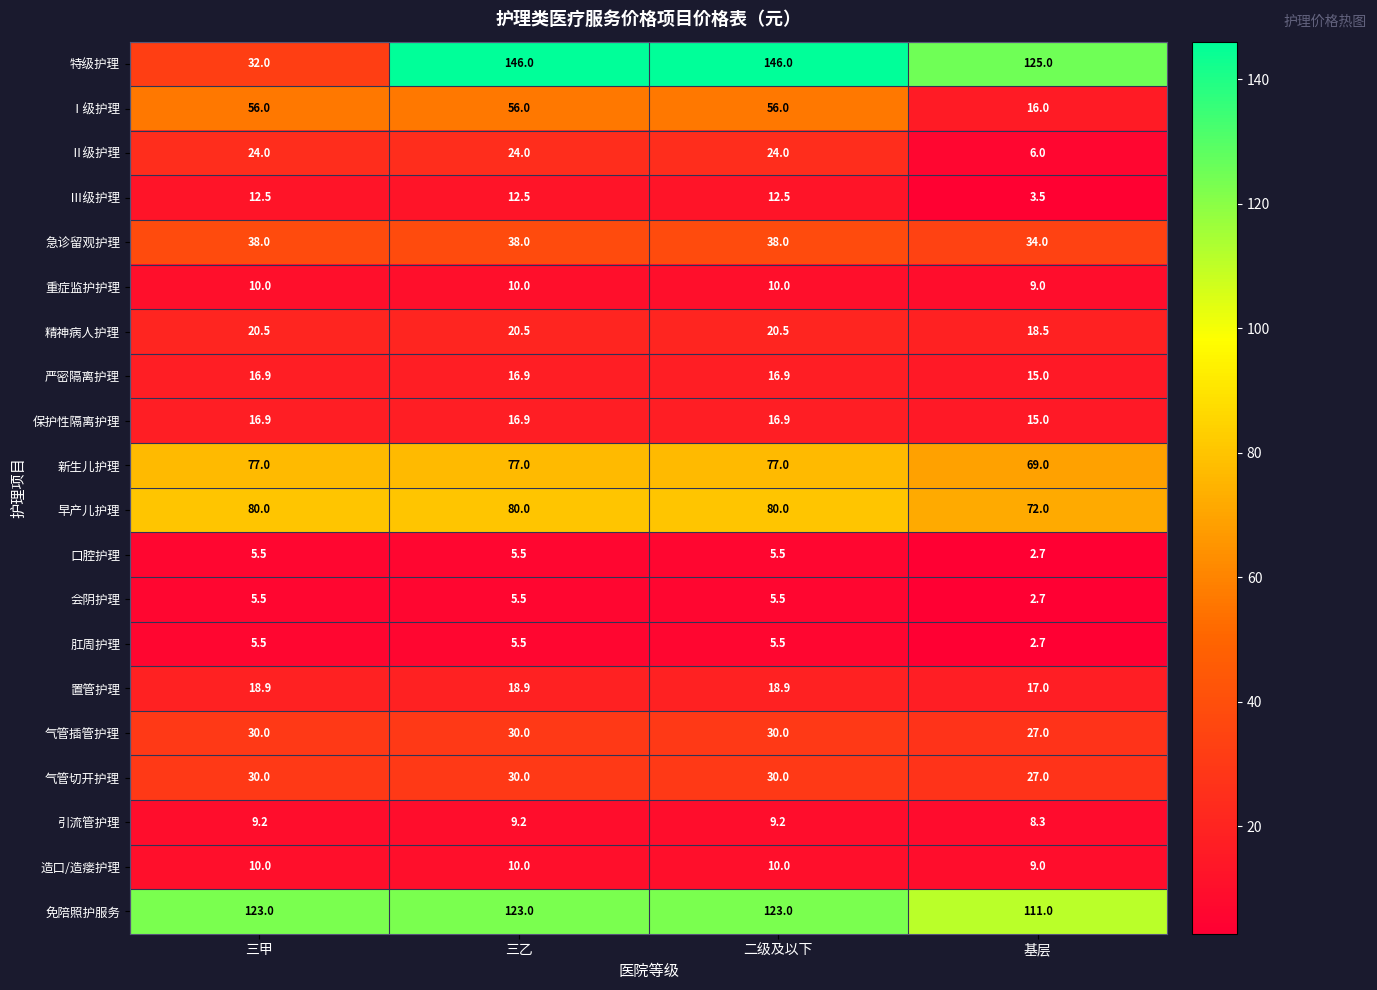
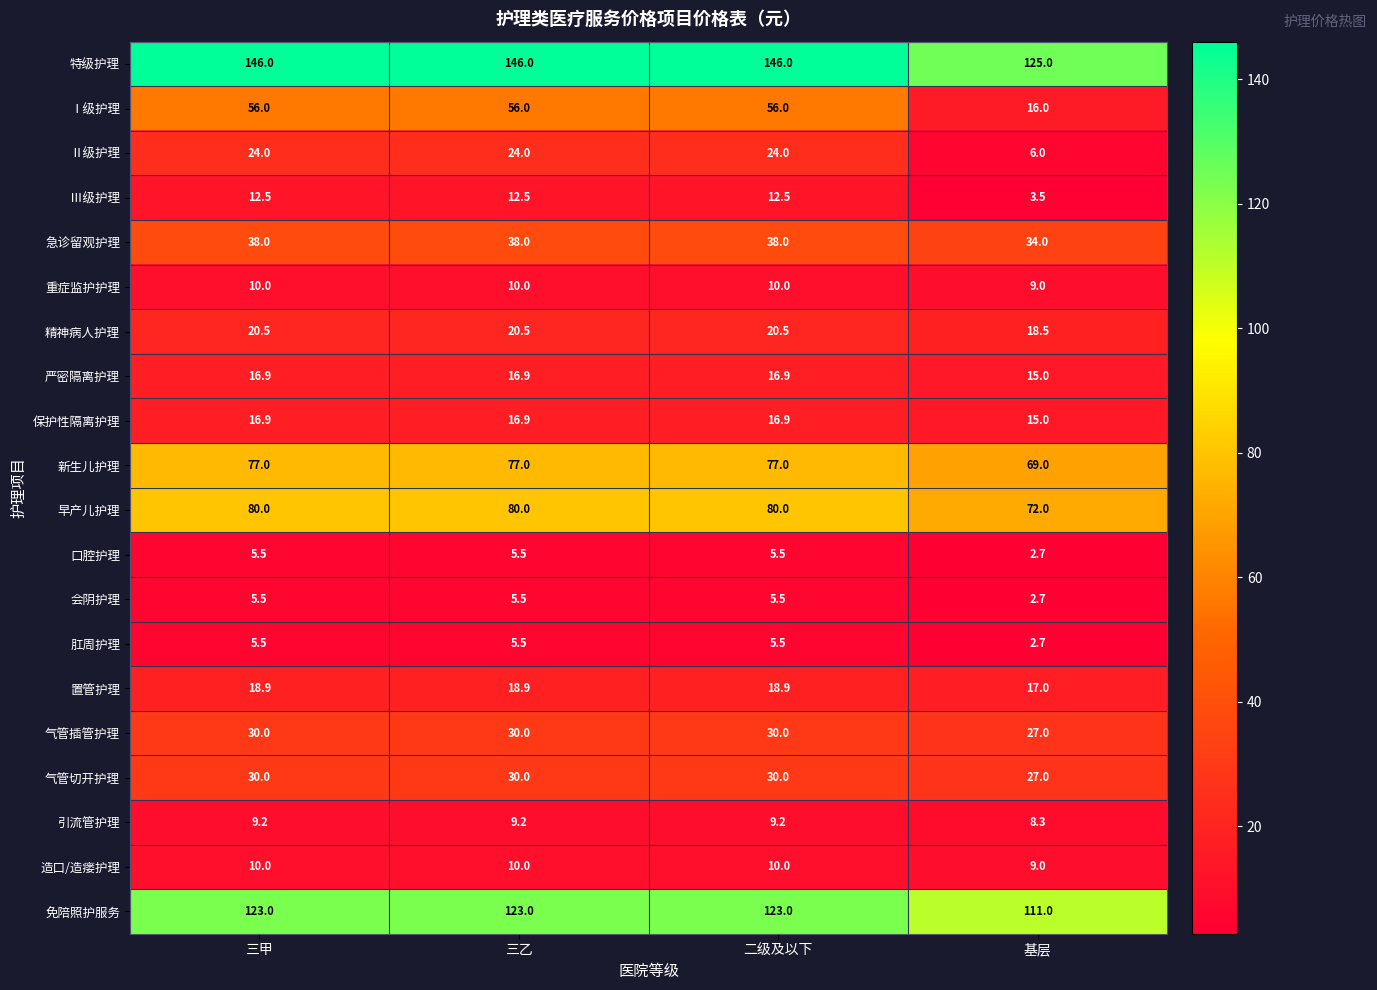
  {
    "特级护理": {
-     "三甲": 32.0,
+     "三甲": 146.0,
      "三乙": 146.0,
      "二级及以下": 146.0,
      "基层": 125.0
    },
    "Ⅰ级护理": {
      "三甲": 56.0,
      "三乙": 56.0,
      "二级及以下": 56.0,
      "基层": 16.0
    },
    "Ⅱ级护理": {
      "三甲": 24.0,
      "三乙": 24.0,
      "二级及以下": 24.0,
      "基层": 6.0
    },
    "Ⅲ级护理": {
      "三甲": 12.5,
      "三乙": 12.5,
      "二级及以下": 12.5,
      "基层": 3.5
    },
    "急诊留观护理": {
      "三甲": 38.0,
      "三乙": 38.0,
      "二级及以下": 38.0,
      "基层": 34.0
    },
    "重症监护护理": {
      "三甲": 10.0,
      "三乙": 10.0,
      "二级及以下": 10.0,
      "基层": 9.0
    },
    "精神病人护理": {
      "三甲": 20.5,
      "三乙": 20.5,
      "二级及以下": 20.5,
      "基层": 18.5
    },
    "严密隔离护理": {
      "三甲": 16.9,
      "三乙": 16.9,
      "二级及以下": 16.9,
      "基层": 15.0
    },
    "保护性隔离护理": {
      "三甲": 16.9,
      "三乙": 16.9,
      "二级及以下": 16.9,
      "基层": 15.0
    },
    "新生儿护理": {
      "三甲": 77.0,
      "三乙": 77.0,
      "二级及以下": 77.0,
      "基层": 69.0
    },
    "早产儿护理": {
      "三甲": 80.0,
      "三乙": 80.0,
      "二级及以下": 80.0,
      "基层": 72.0
    },
    "口腔护理": {
      "三甲": 5.5,
      "三乙": 5.5,
      "二级及以下": 5.5,
      "基层": 2.7
    },
    "会阴护理": {
      "三甲": 5.5,
      "三乙": 5.5,
      "二级及以下": 5.5,
      "基层": 2.7
    },
    "肛周护理": {
      "三甲": 5.5,
      "三乙": 5.5,
      "二级及以下": 5.5,
      "基层": 2.7
    },
    "置管护理": {
      "三甲": 18.9,
      "三乙": 18.9,
      "二级及以下": 18.9,
      "基层": 17.0
    },
    "气管插管护理": {
      "三甲": 30.0,
      "三乙": 30.0,
      "二级及以下": 30.0,
      "基层": 27.0
    },
    "气管切开护理": {
      "三甲": 30.0,
      "三乙": 30.0,
      "二级及以下": 30.0,
      "基层": 27.0
    },
    "引流管护理": {
      "三甲": 9.2,
      "三乙": 9.2,
      "二级及以下": 9.2,
      "基层": 8.3
    },
    "造口/造瘘护理": {
      "三甲": 10.0,
      "三乙": 10.0,
      "二级及以下": 10.0,
      "基层": 9.0
    },
    "免陪照护服务": {
      "三甲": 123.0,
      "三乙": 123.0,
      "二级及以下": 123.0,
      "基层": 111.0
    }
  }
